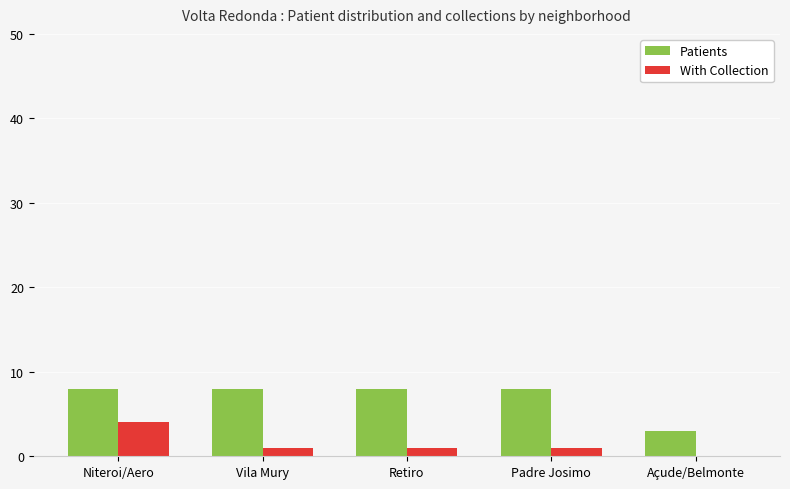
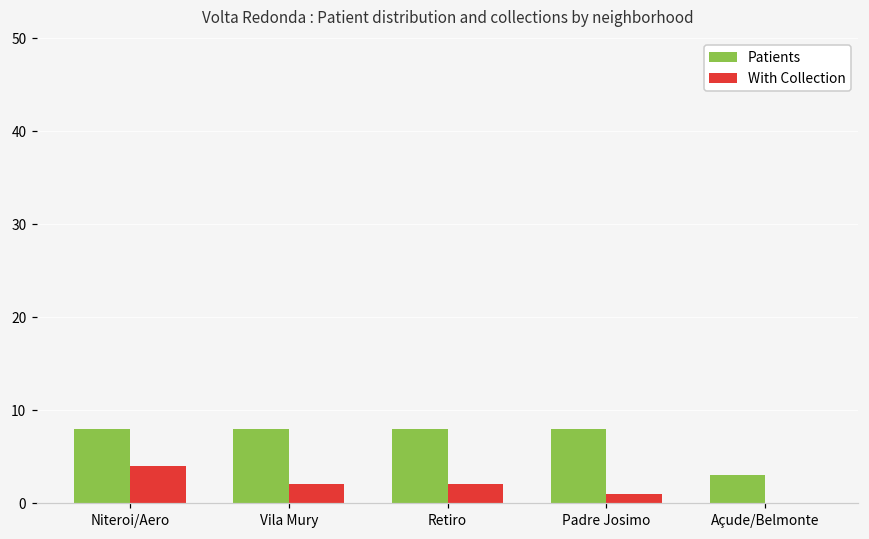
  {
    "Patients": {
      "Niteroi/Aero": 8,
      "Vila Mury": 8,
      "Retiro": 8,
      "Padre Josimo": 8,
      "Açude/Belmonte": 3
    },
    "With Collection": {
      "Niteroi/Aero": 4,
-     "Vila Mury": 1,
-     "Retiro": 1,
+     "Vila Mury": 2,
+     "Retiro": 2,
      "Padre Josimo": 1,
      "Açude/Belmonte": 0
    }
  }
